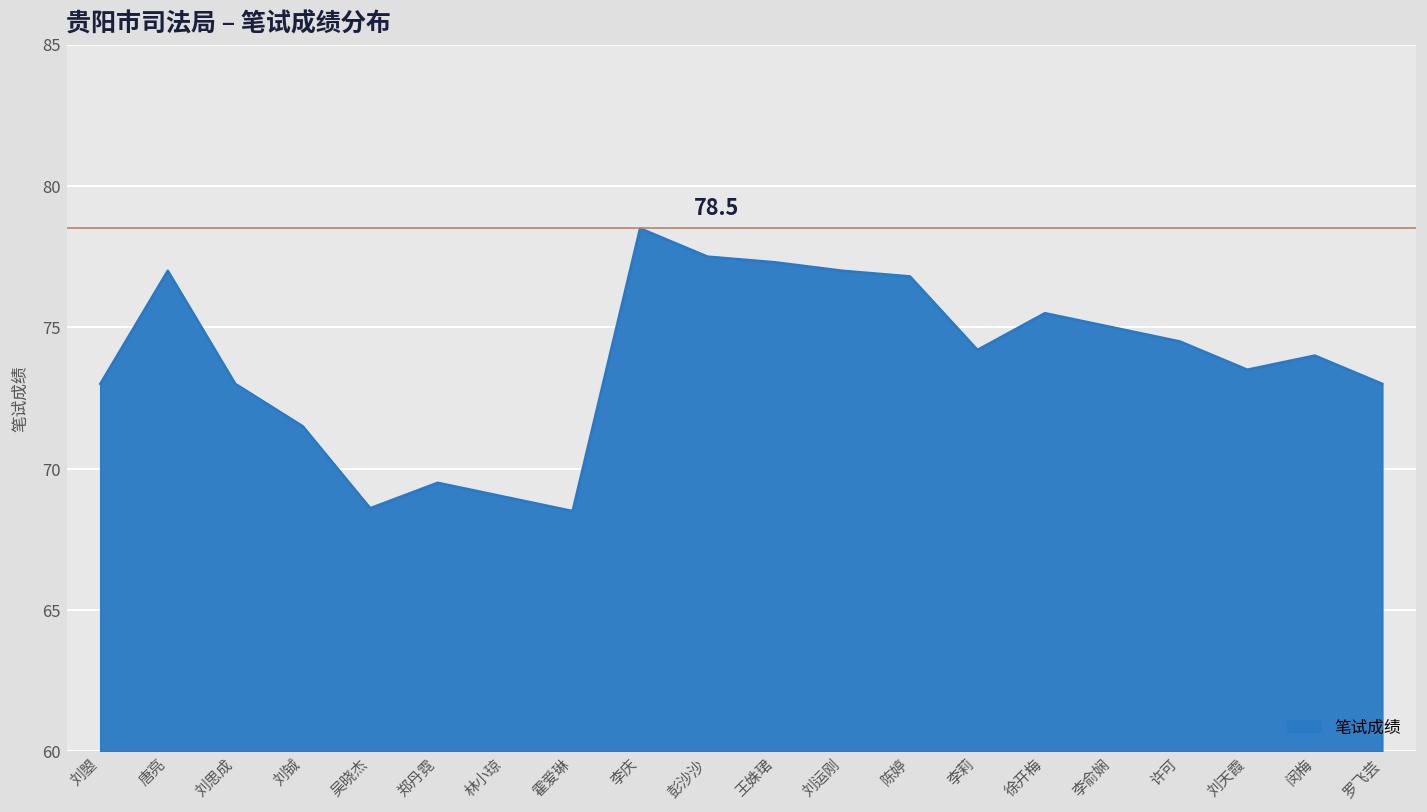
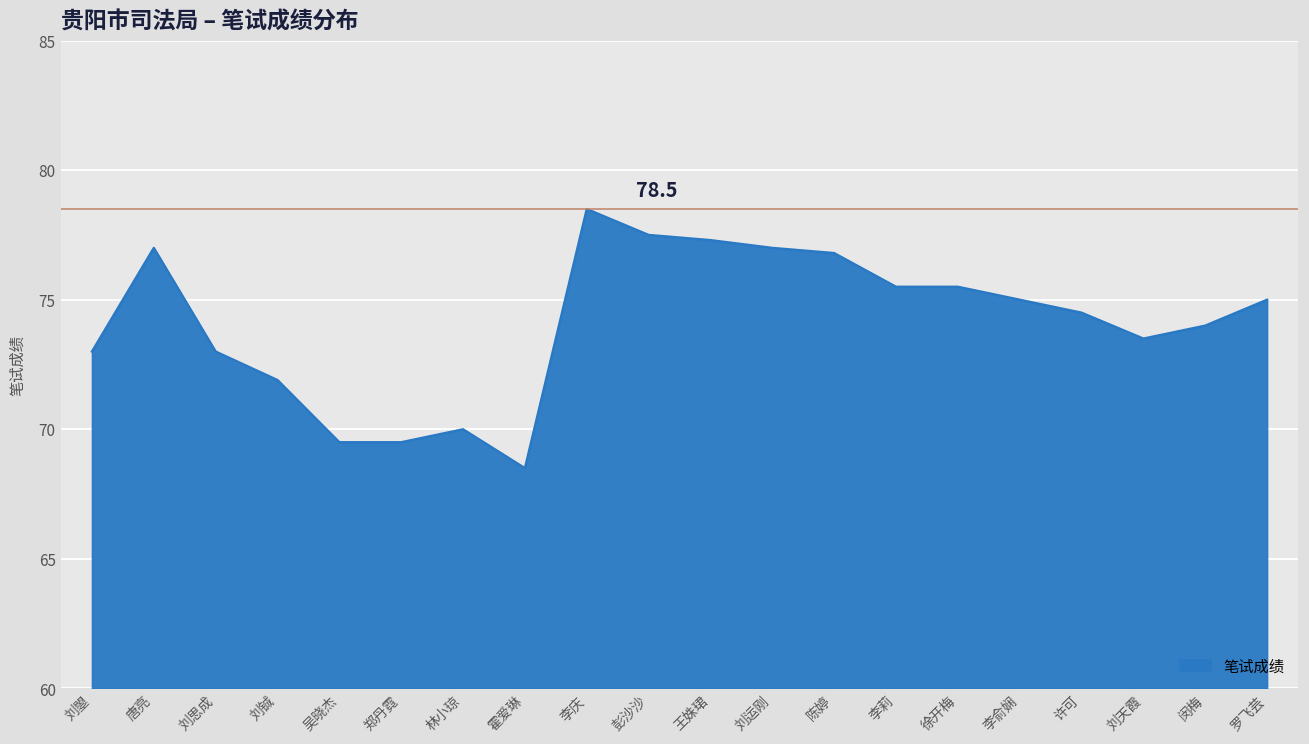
  {
    "刘曌": 73.0,
    "唐亮": 77.0,
    "刘思成": 73.0,
-   "刘铖": 71.5,
-   "吴晓杰": 68.6,
+   "刘铖": 71.9,
+   "吴晓杰": 69.5,
    "郑丹霓": 69.5,
-   "林小琼": 69,
+   "林小琼": 70,
    "霍爱琳": 68.5,
    "李庆": 78.5,
    "彭沙沙": 77.5,
    "王姝珺": 77.3,
    "刘运刚": 77.0,
    "陈婷": 76.8,
-   "李莉": 74.2,
+   "李莉": 75.5,
    "徐开梅": 75.5,
    "李俞娴": 75.0,
    "许可": 74.5,
    "刘天霞": 73.5,
    "闵梅": 74.0,
-   "罗飞芸": 73
+   "罗飞芸": 75
  }
